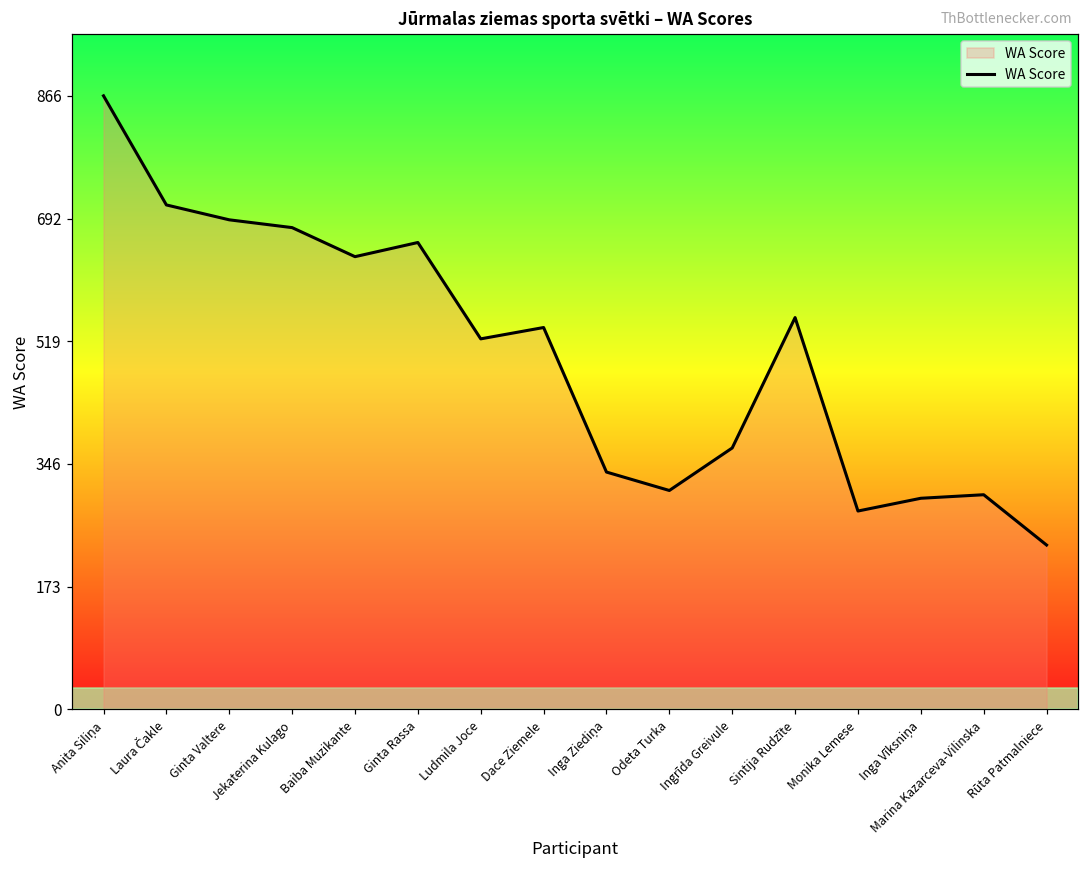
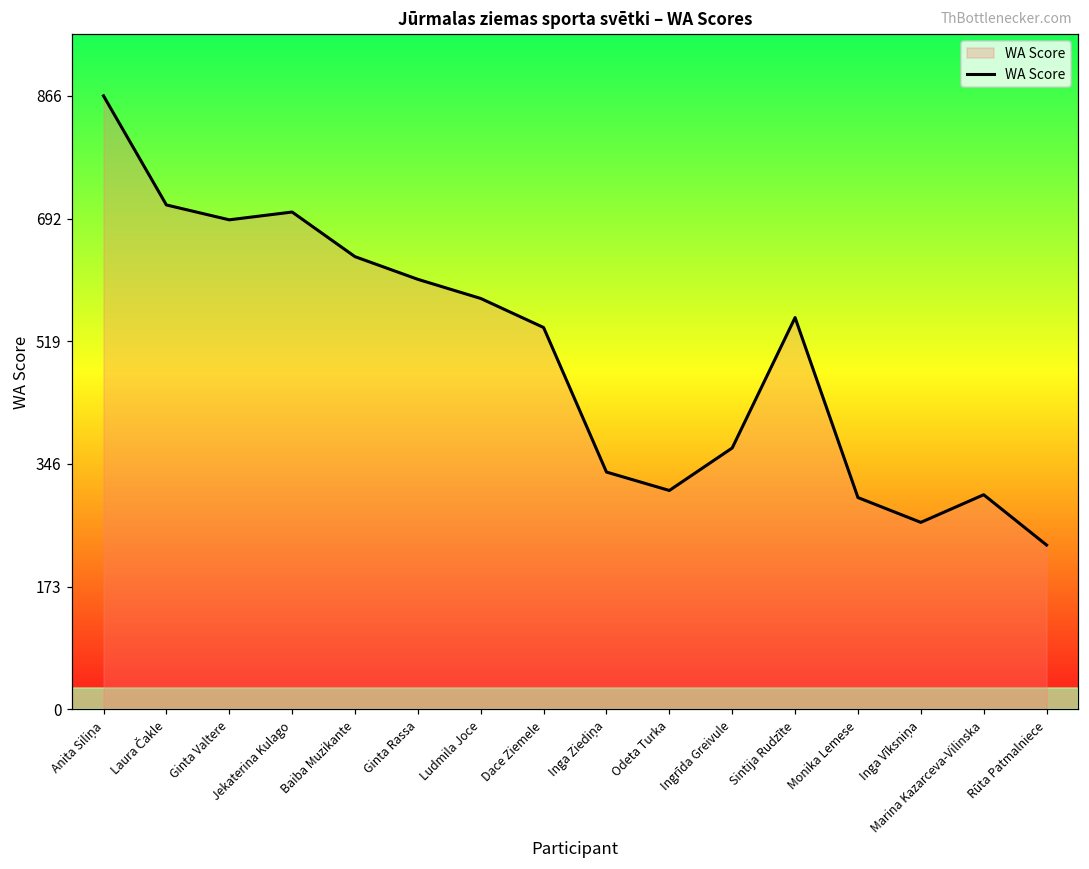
  {
    "Anita Siliņa": 870,
    "Laura Čakle": 710,
    "Ginta Valtere": 690,
-   "Jekaterina Kulago": 680,
+   "Jekaterina Kulago": 700,
    "Baiba Muzikante": 640,
-   "Ginta Rassa": 660,
-   "Ludmila Joce": 520,
+   "Ginta Rassa": 610,
+   "Ludmila Joce": 580,
    "Dace Ziemele": 540,
    "Inga Ziediņa": 340,
    "Odeta Turka": 310,
    "Ingrīda Greivule": 370,
    "Sintija Rudzīte": 550,
-   "Monika Lemese": 280,
-   "Inga Vīksniņa": 300,
+   "Monika Lemese": 300,
+   "Inga Vīksniņa": 260,
    "Marina Kazarceva-Vilinska": 300,
    "Rūta Patmalniece": 230
  }
